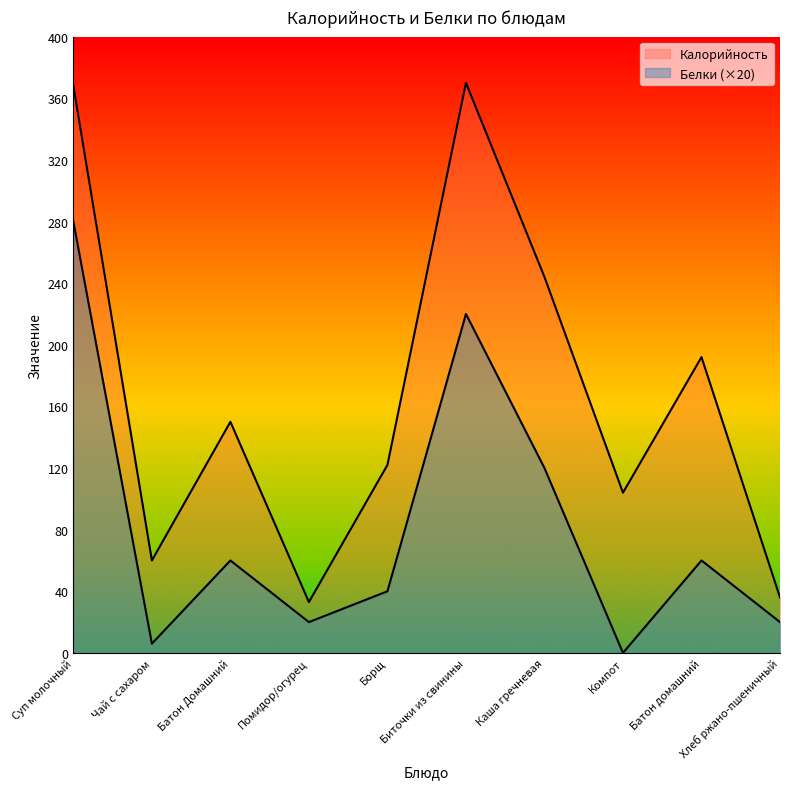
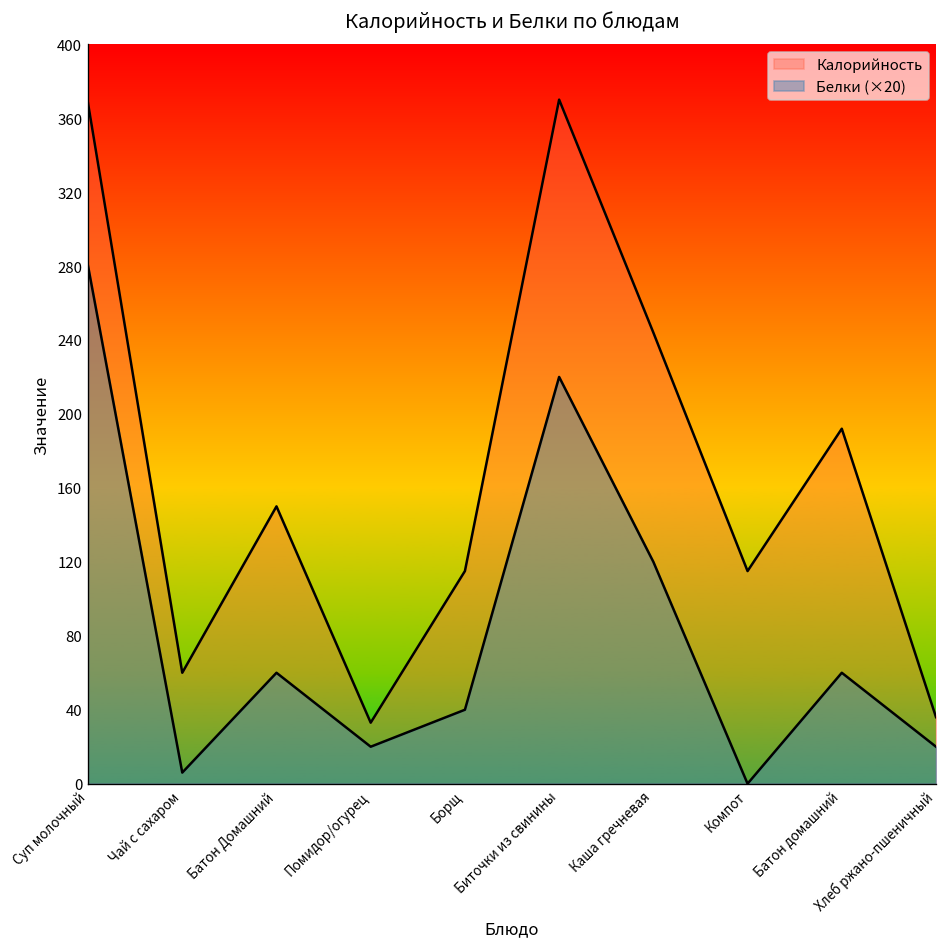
  {
    "Калорийность": {
      "Суп молочный": 368,
      "Чай с сахаром": 60,
      "Батон Домашний": 150,
      "Помидор/огурец": 33,
-     "Борщ": 122,
+     "Борщ": 115,
      "Биточки из свинины": 370,
      "Каша гречневая": 244,
-     "Компот": 104,
+     "Компот": 115,
      "Батон домашний": 192,
      "Хлеб ржано-пшеничный": 36
    },
    "Белки (×20)": {
      "Суп молочный": 280,
      "Чай с сахаром": 6,
      "Батон Домашний": 60,
      "Помидор/огурец": 20,
      "Борщ": 40,
      "Биточки из свинины": 220,
      "Каша гречневая": 120,
      "Компот": 0,
      "Батон домашний": 60,
      "Хлеб ржано-пшеничный": 20
    }
  }
